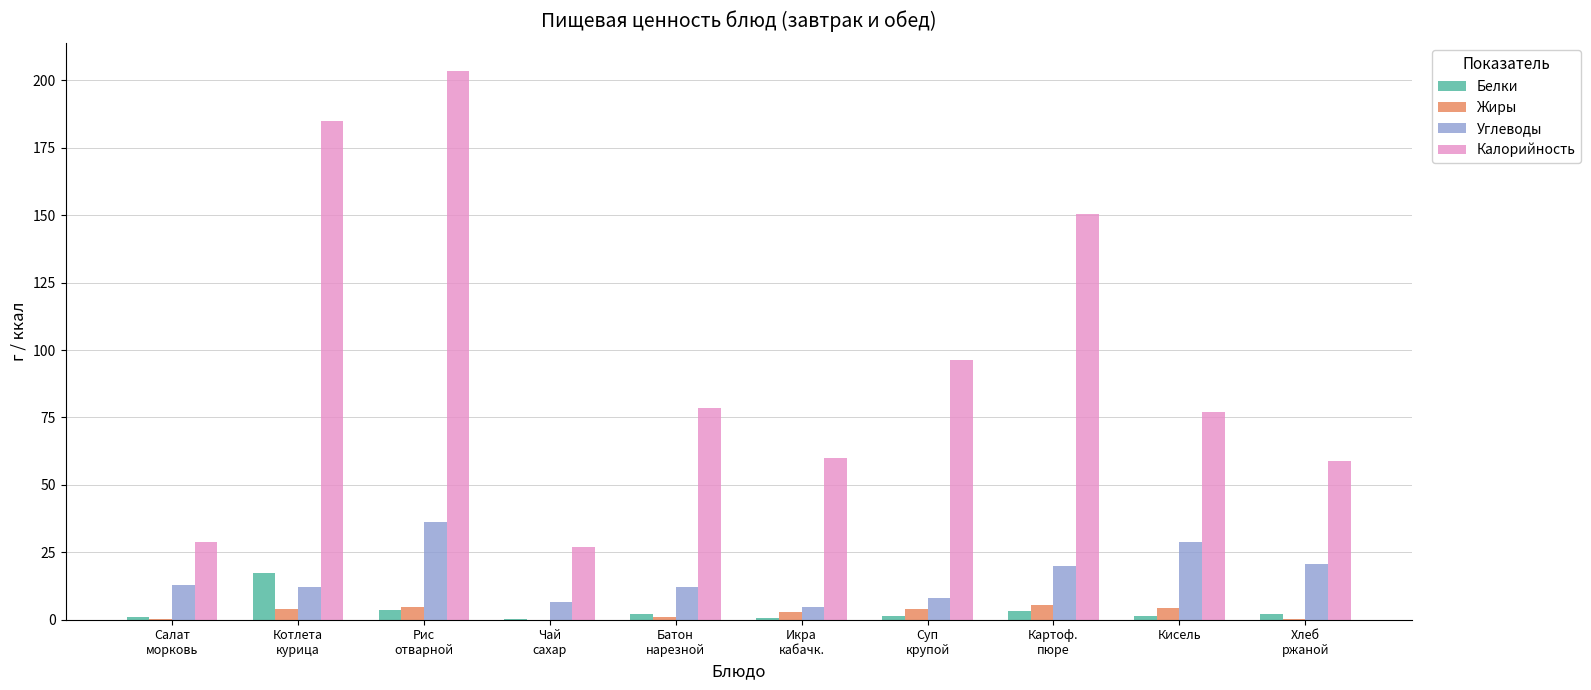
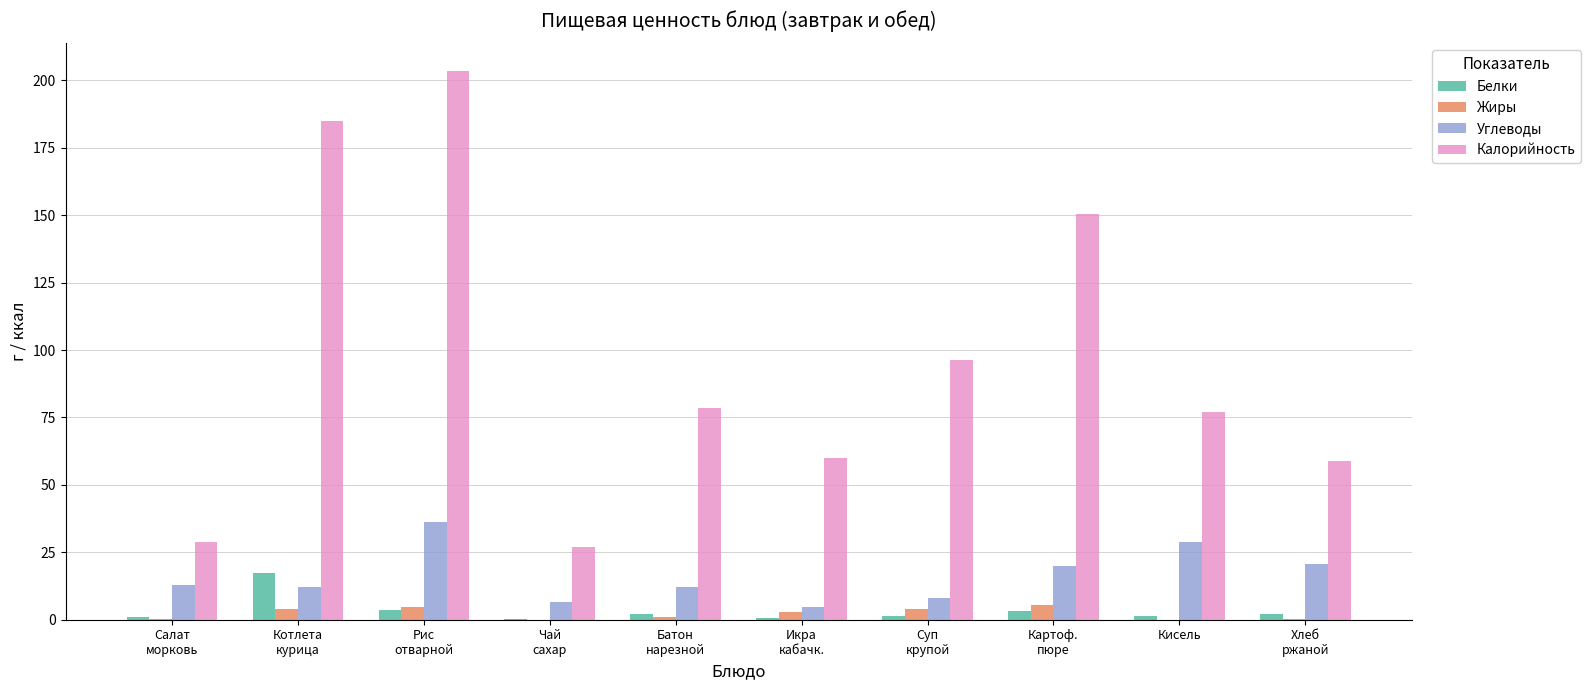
  {
    "Белки": {
      "Котлета курица": 17,
      "Рис отварной": 4,
      "Батон нарезной": 2,
      "Суп крупой": 1,
      "Картоф. пюре": 3,
      "Кисель": 1,
      "Хлеб ржаной": 2
    },
    "Жиры": {
      "Котлета курица": 4,
      "Рис отварной": 5,
      "Чай сахар": 0,
      "Икра кабачк.": 3,
      "Суп крупой": 4,
      "Картоф. пюре": 5,
-     "Кисель": 5
+     "Кисель": 0
    },
    "Углеводы": {
      "Салат морковь": 13,
      "Котлета курица": 12,
      "Рис отварной": 36,
      "Чай сахар": 6,
      "Батон нарезной": 12,
      "Икра кабачк.": 5,
      "Суп крупой": 8,
      "Картоф. пюре": 20,
      "Кисель": 29,
      "Хлеб ржаной": 21
    },
    "Калорийность": {
      "Салат морковь": 29,
      "Котлета курица": 185,
      "Рис отварной": 204,
      "Чай сахар": 27,
      "Батон нарезной": 79,
      "Икра кабачк.": 60,
      "Суп крупой": 96,
      "Картоф. пюре": 151,
      "Кисель": 77,
      "Хлеб ржаной": 59
    }
  }
